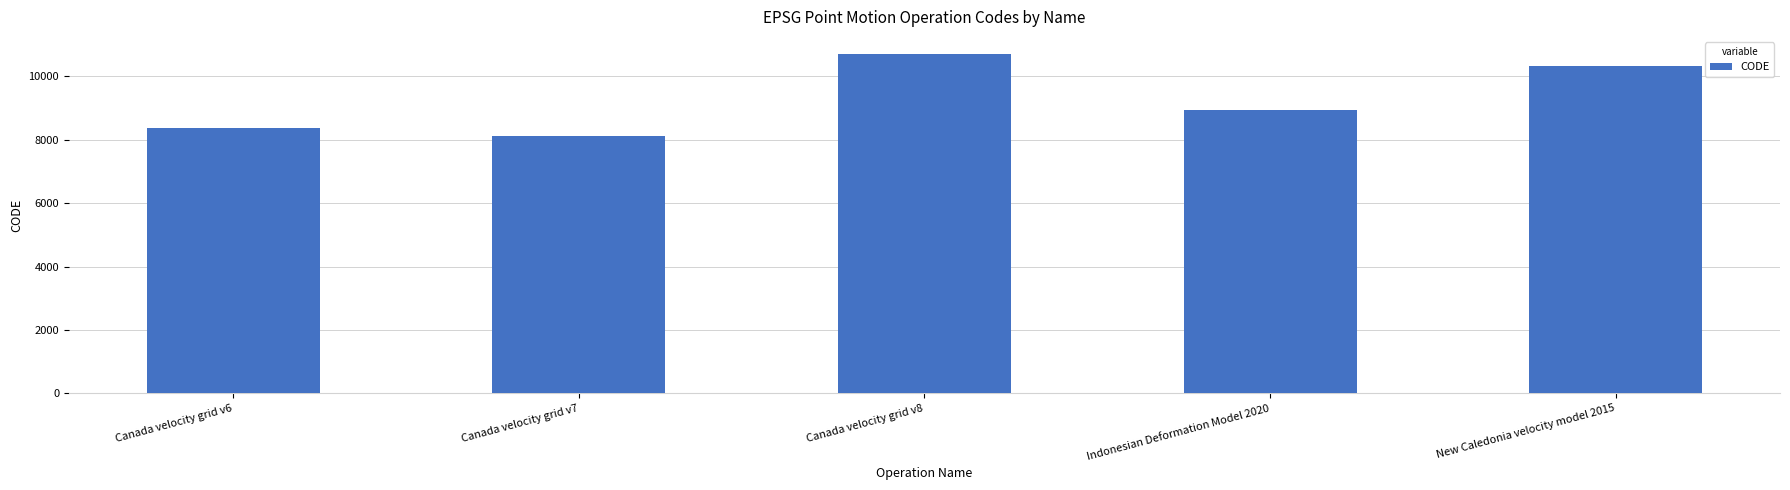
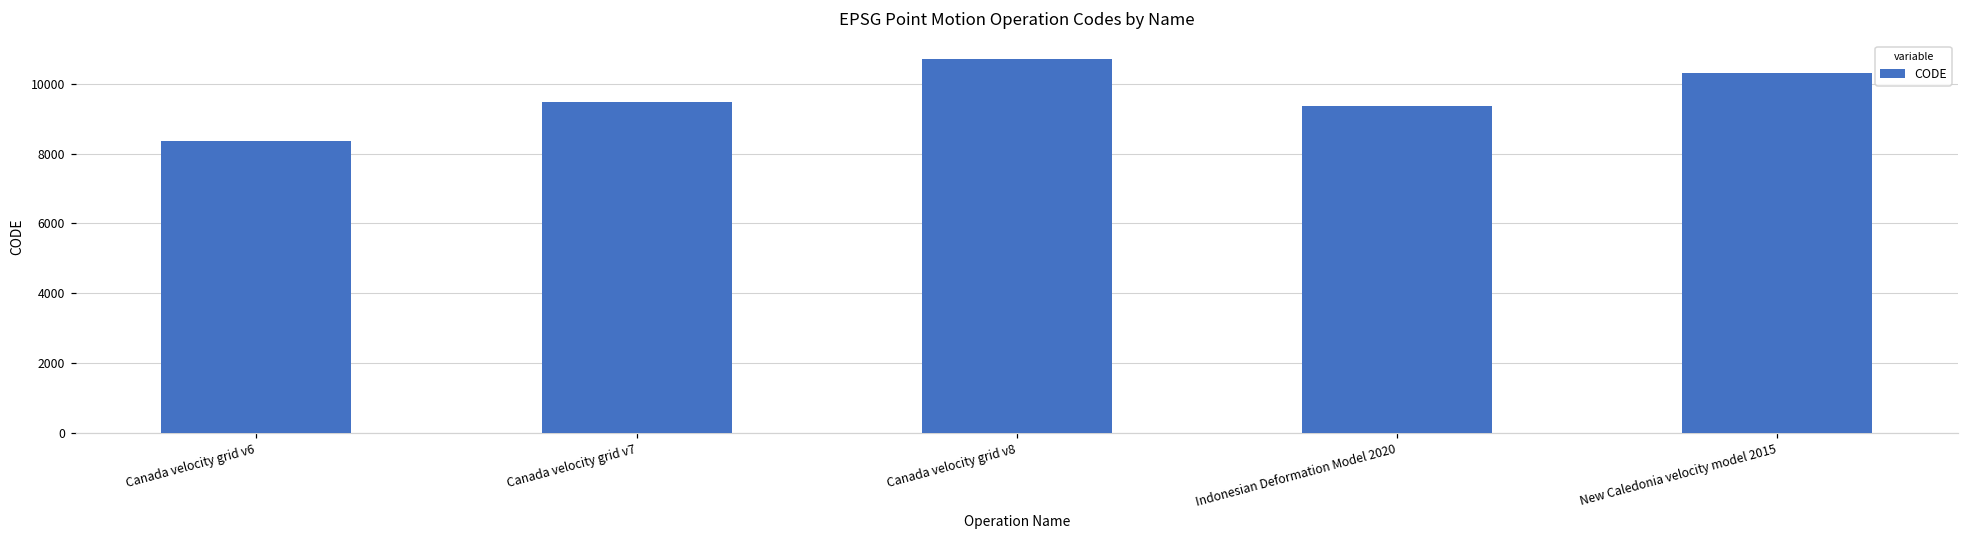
  {
    "Canada velocity grid v6": 8400,
-   "Canada velocity grid v7": 8100,
+   "Canada velocity grid v7": 9500,
    "Canada velocity grid v8": 10700,
-   "Indonesian Deformation Model 2020": 8900,
+   "Indonesian Deformation Model 2020": 9400,
    "New Caledonia velocity model 2015": 10300
  }
